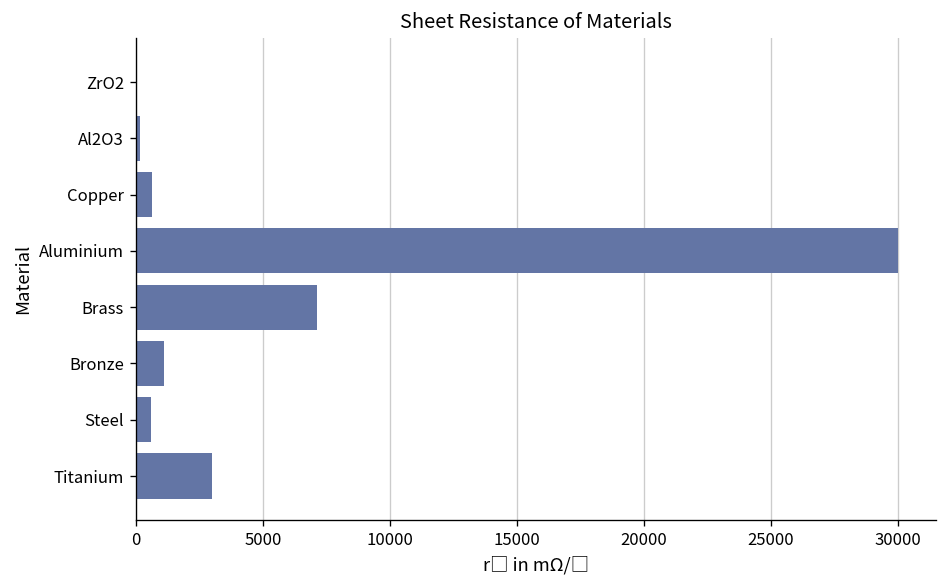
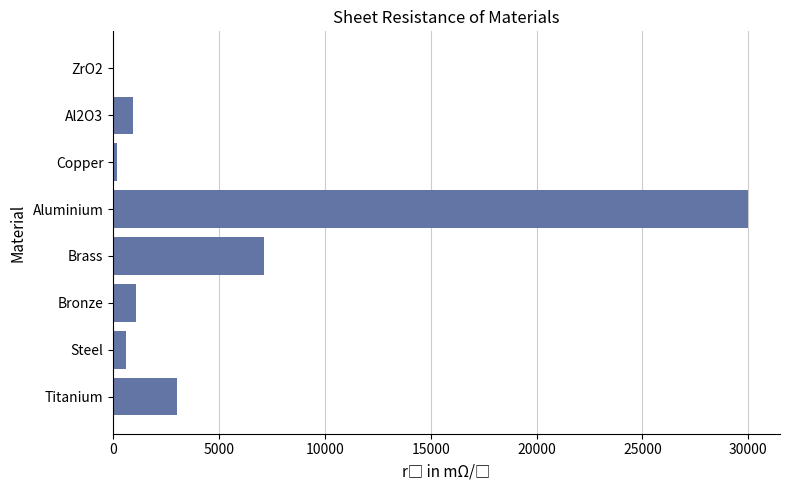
  {
-   "Al2O3": 200,
-   "Copper": 600,
+   "Al2O3": 900,
+   "Copper": 200,
    "Aluminium": 30000,
    "Brass": 7100,
    "Bronze": 1100,
    "Steel": 600,
    "Titanium": 3000
  }
